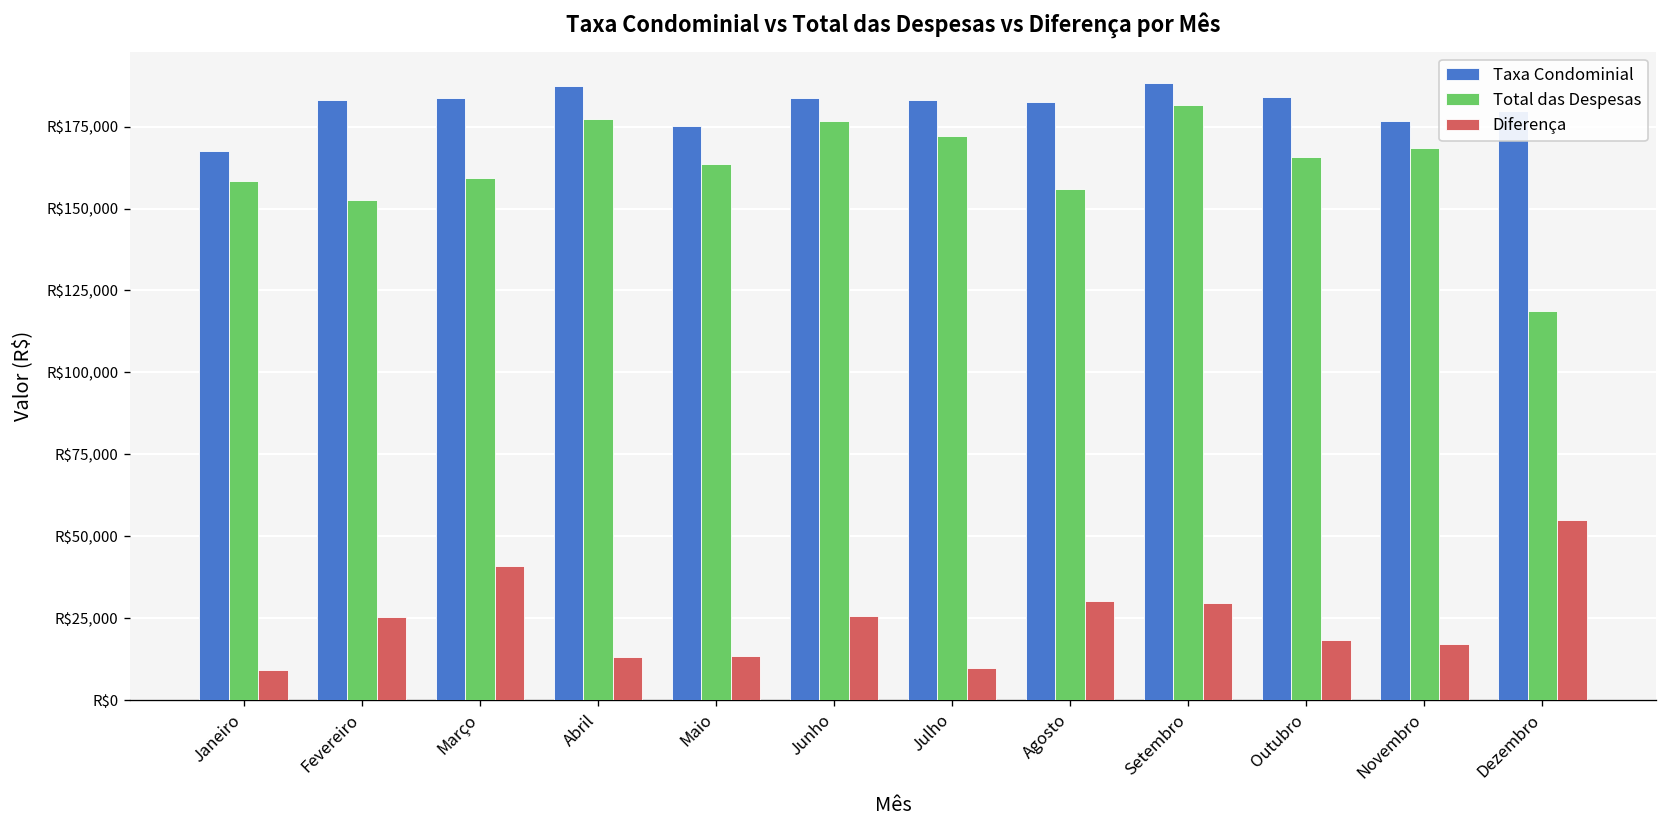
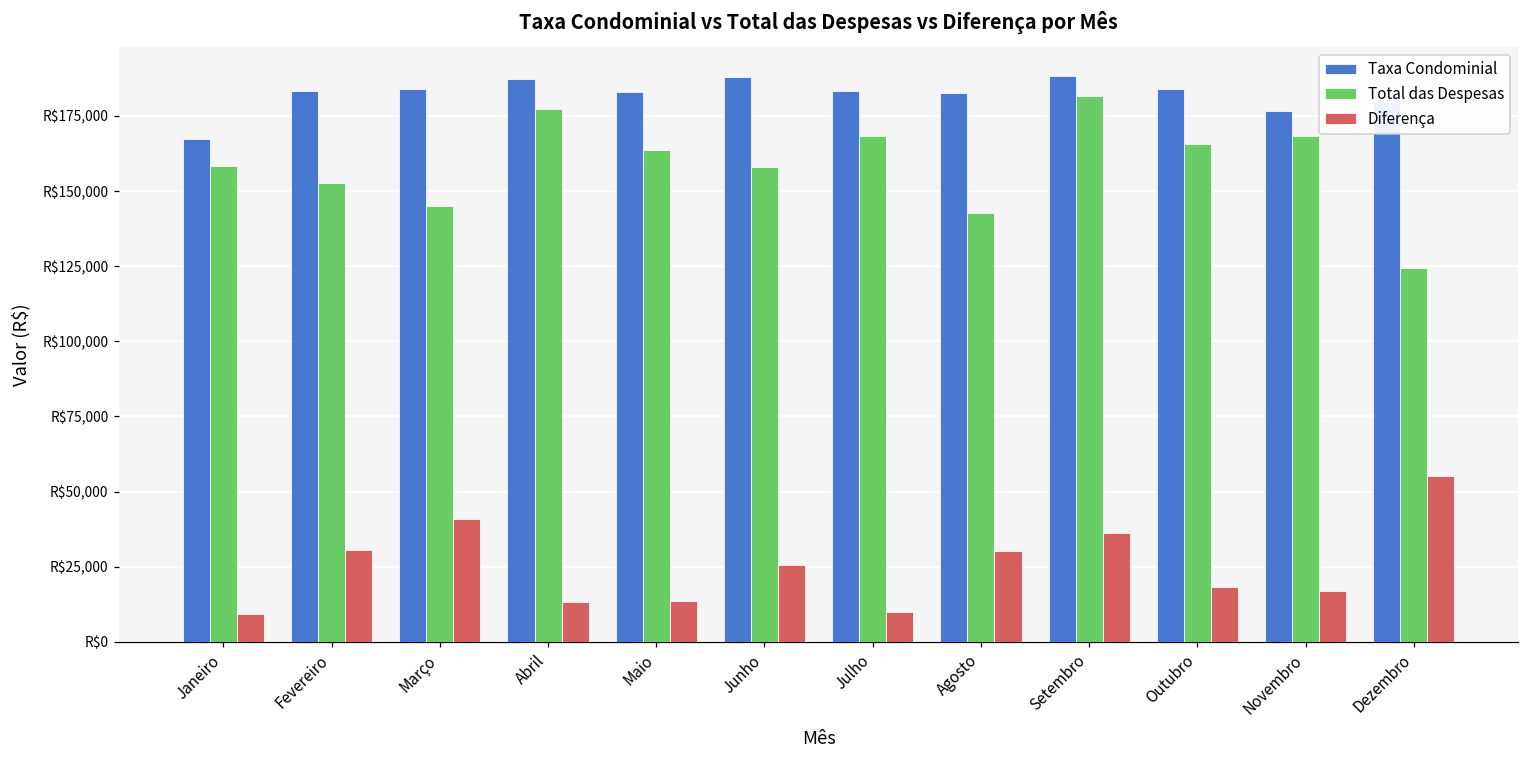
  {
    "Taxa Condominial": {
      "Janeiro": "R$168,000",
      "Fevereiro": "R$183,000",
      "Março": "R$184,000",
      "Abril": "R$187,000",
-     "Maio": "R$175,000",
-     "Junho": "R$184,000",
+     "Maio": "R$183,000",
+     "Junho": "R$188,000",
      "Julho": "R$183,000",
      "Agosto": "R$183,000",
      "Setembro": "R$188,000",
      "Outubro": "R$184,000",
      "Novembro": "R$177,000"
    },
    "Total das Despesas": {
      "Janeiro": "R$158,000",
      "Fevereiro": "R$153,000",
-     "Março": "R$159,000",
+     "Março": "R$145,000",
      "Abril": "R$177,000",
      "Maio": "R$164,000",
-     "Junho": "R$177,000",
-     "Julho": "R$172,000",
-     "Agosto": "R$156,000",
+     "Junho": "R$158,000",
+     "Julho": "R$168,000",
+     "Agosto": "R$143,000",
      "Setembro": "R$182,000",
      "Outubro": "R$166,000",
      "Novembro": "R$168,000",
-     "Dezembro": "R$119,000"
+     "Dezembro": "R$125,000"
    },
    "Diferença": {
      "Janeiro": "R$9,000",
-     "Fevereiro": "R$25,000",
+     "Fevereiro": "R$31,000",
      "Março": "R$41,000",
      "Abril": "R$13,000",
      "Maio": "R$14,000",
      "Junho": "R$26,000",
      "Julho": "R$10,000",
      "Agosto": "R$30,000",
-     "Setembro": "R$30,000",
+     "Setembro": "R$36,000",
      "Outubro": "R$18,000",
      "Novembro": "R$17,000",
      "Dezembro": "R$55,000"
    }
  }
